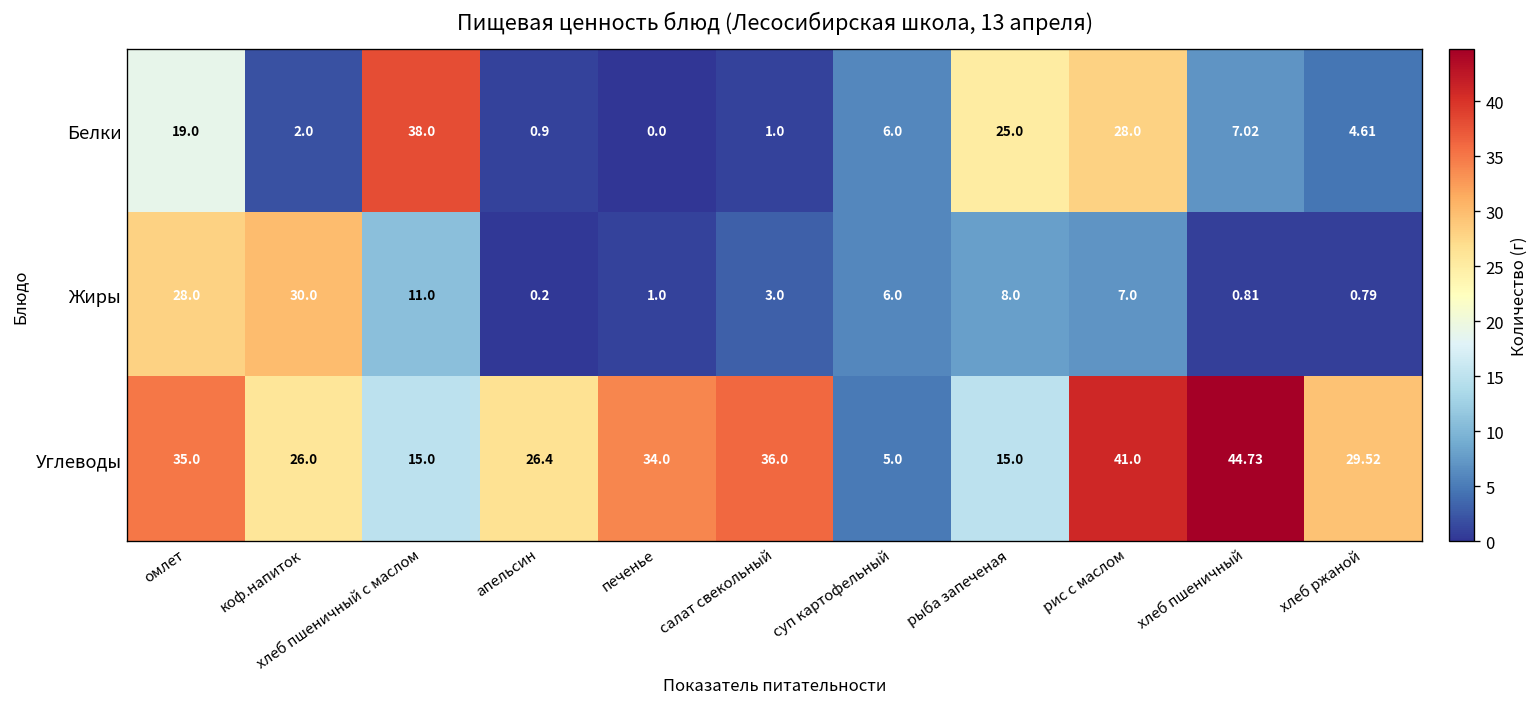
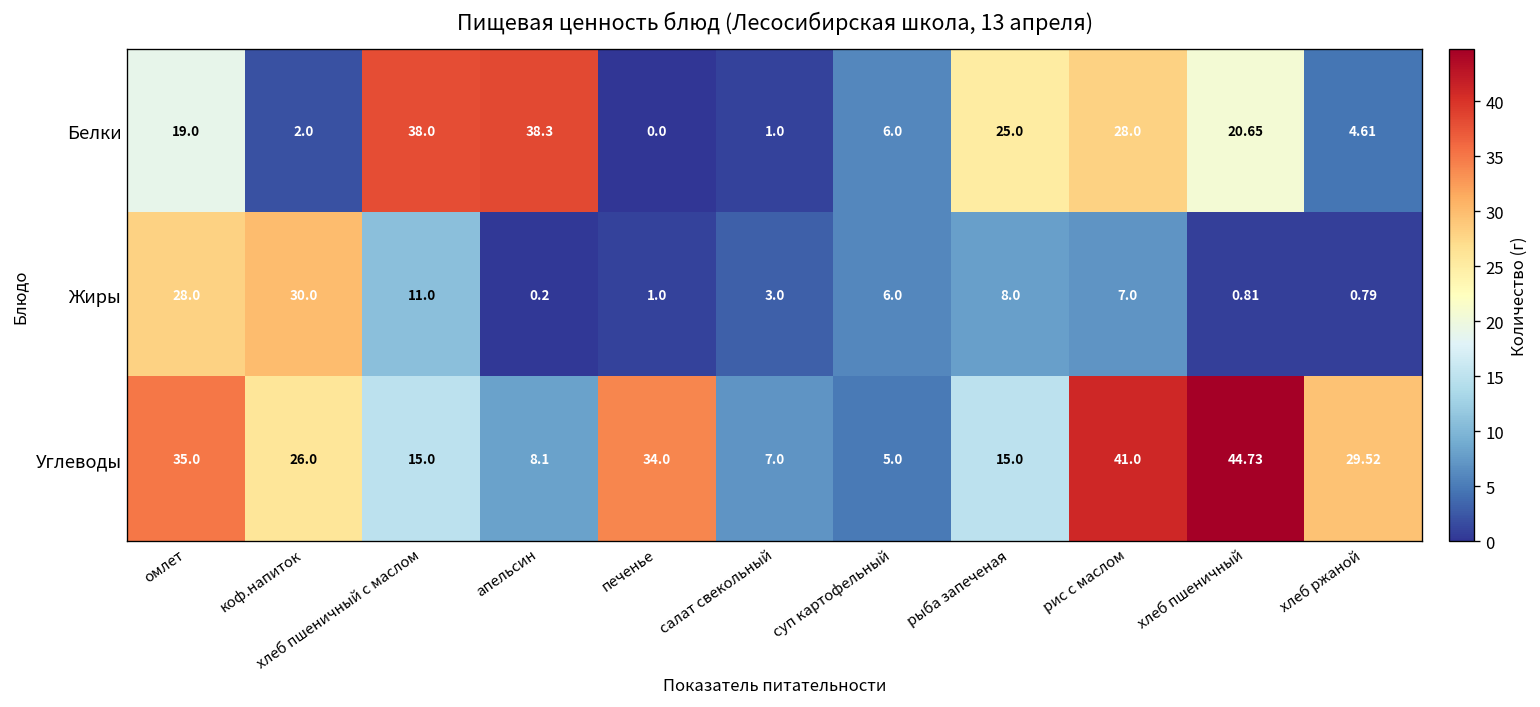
  {
    "Белки": {
      "омлет": 19.0,
      "коф.напиток": 2.0,
      "хлеб пшеничный с маслом": 38.0,
-     "апельсин": 0.9,
+     "апельсин": 38.3,
      "печенье": 0.0,
      "салат свекольный": 1.0,
      "суп картофельный": 6.0,
      "рыба запеченая": 25.0,
      "рис с маслом": 28.0,
-     "хлеб пшеничный": 7.02,
+     "хлеб пшеничный": 20.65,
      "хлеб ржаной": 4.61
    },
    "Жиры": {
      "омлет": 28.0,
      "коф.напиток": 30.0,
      "хлеб пшеничный с маслом": 11.0,
      "апельсин": 0.2,
      "печенье": 1.0,
      "салат свекольный": 3.0,
      "суп картофельный": 6.0,
      "рыба запеченая": 8.0,
      "рис с маслом": 7.0,
      "хлеб пшеничный": 0.81,
      "хлеб ржаной": 0.79
    },
    "Углеводы": {
      "омлет": 35.0,
      "коф.напиток": 26.0,
      "хлеб пшеничный с маслом": 15.0,
-     "апельсин": 26.4,
+     "апельсин": 8.1,
      "печенье": 34.0,
-     "салат свекольный": 36.0,
+     "салат свекольный": 7.0,
      "суп картофельный": 5.0,
      "рыба запеченая": 15.0,
      "рис с маслом": 41.0,
      "хлеб пшеничный": 44.73,
      "хлеб ржаной": 29.52
    }
  }
